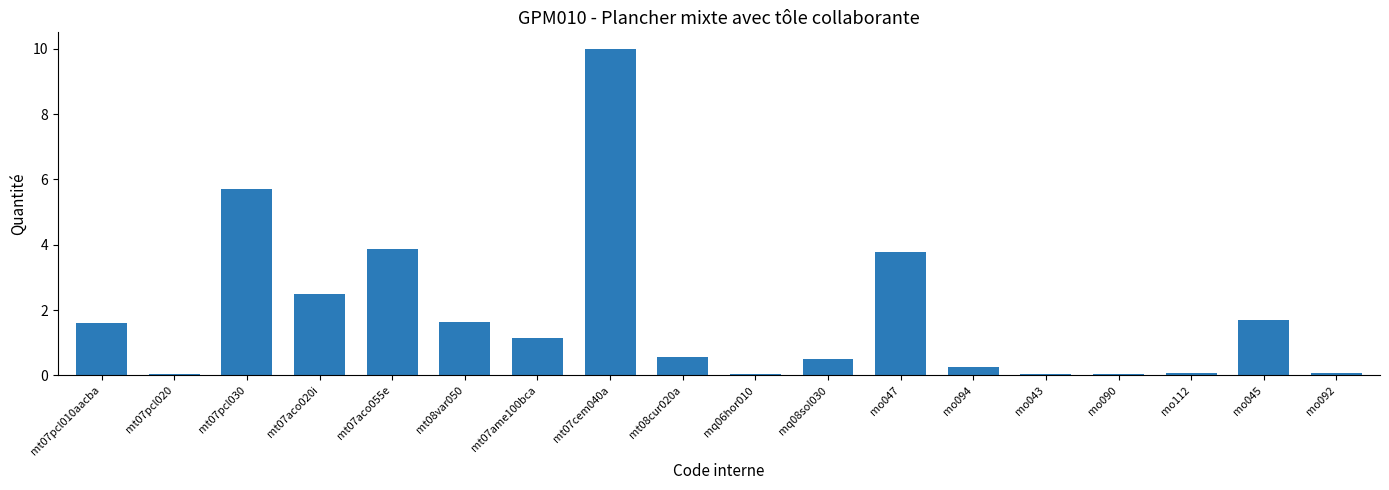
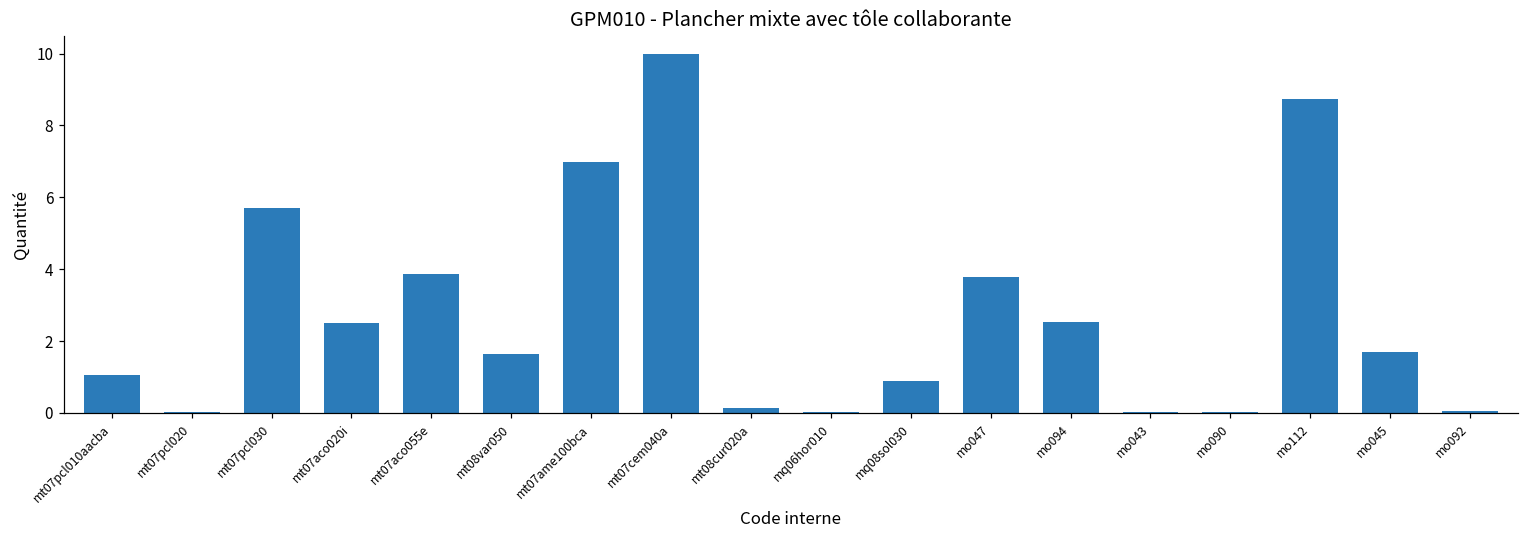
  {
-   "mt07pcl010aacba": 1.6,
+   "mt07pcl010aacba": 1.1,
    "mt07pcl030": 5.7,
    "mt07aco020i": 2.5,
    "mt07aco055e": 3.9,
    "mt08var050": 1.6,
-   "mt07ame100bca": 1.2,
+   "mt07ame100bca": 7.0,
    "mt07cem040a": 10.0,
-   "mt08cur020a": 0.6,
-   "mq08sol030": 0.5,
+   "mt08cur020a": 0.2,
+   "mq08sol030": 0.9,
    "mo047": 3.8,
-   "mo094": 0.3,
-   "mo112": 0.1,
+   "mo094": 2.5,
+   "mo112": 8.7,
    "mo045": 1.7
  }
